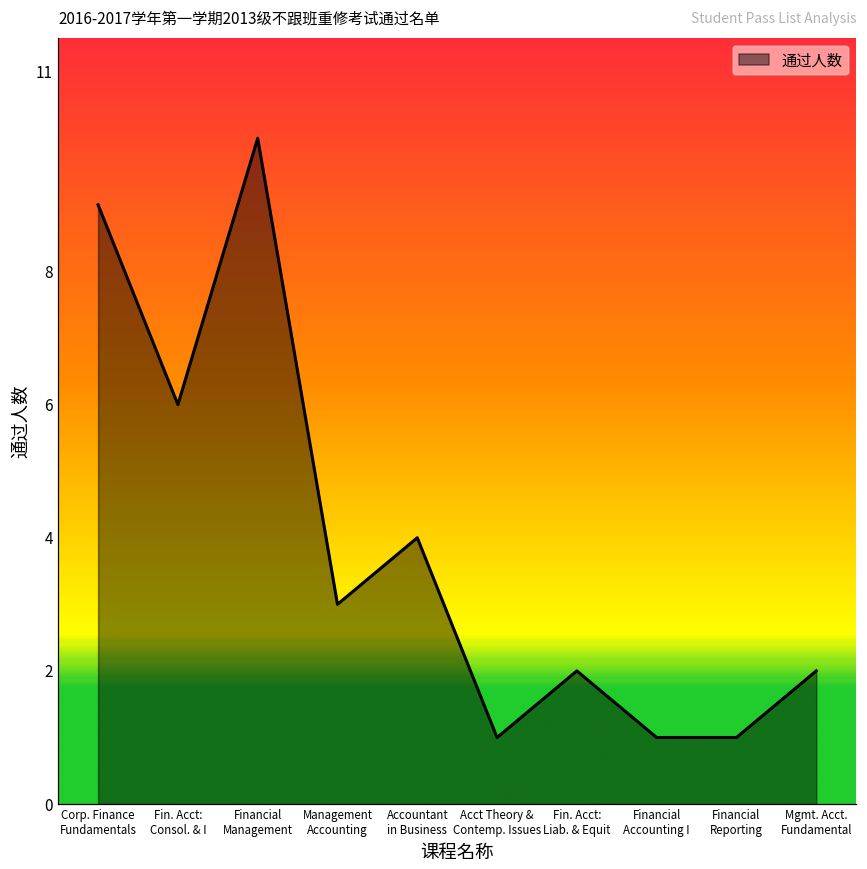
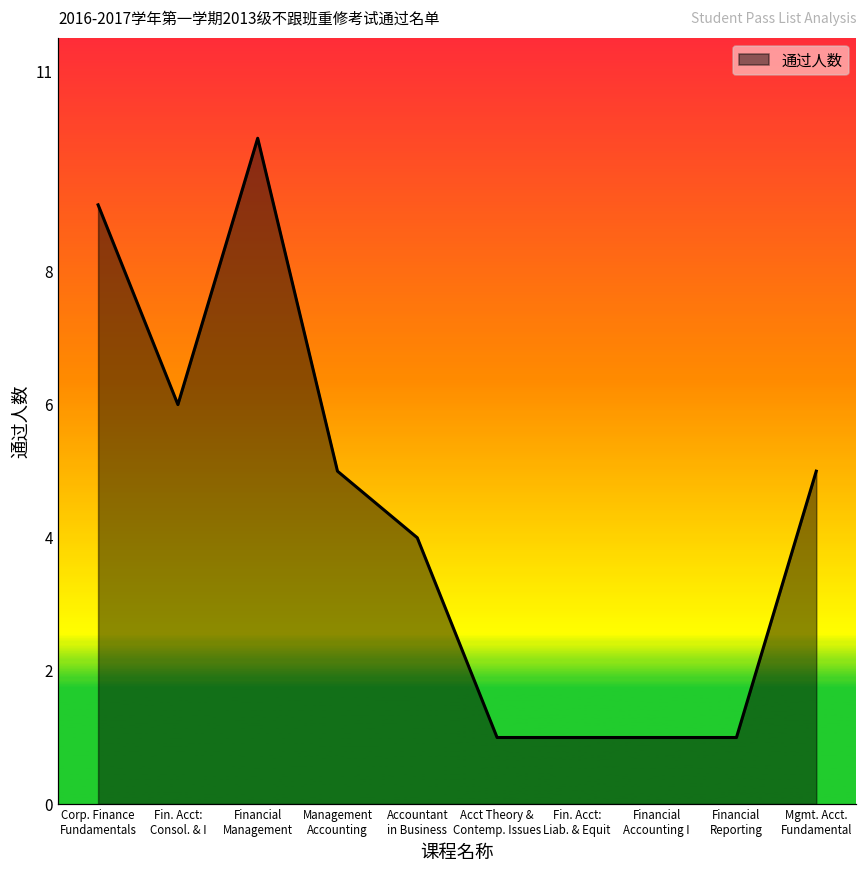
  {
    "Corp. Finance Fundamentals": 9,
    "Fin. Acct: Consol. & I": 6,
    "Financial Management": 10,
-   "Management Accounting": 3,
+   "Management Accounting": 5,
    "Accountant in Business": 4,
    "Acct Theory & Contemp. Issues": 1,
-   "Fin. Acct: Liab. & Equit": 2,
+   "Fin. Acct: Liab. & Equit": 1,
    "Financial Accounting I": 1,
    "Financial Reporting": 1,
-   "Mgmt. Acct. Fundamental": 2
+   "Mgmt. Acct. Fundamental": 5
  }
